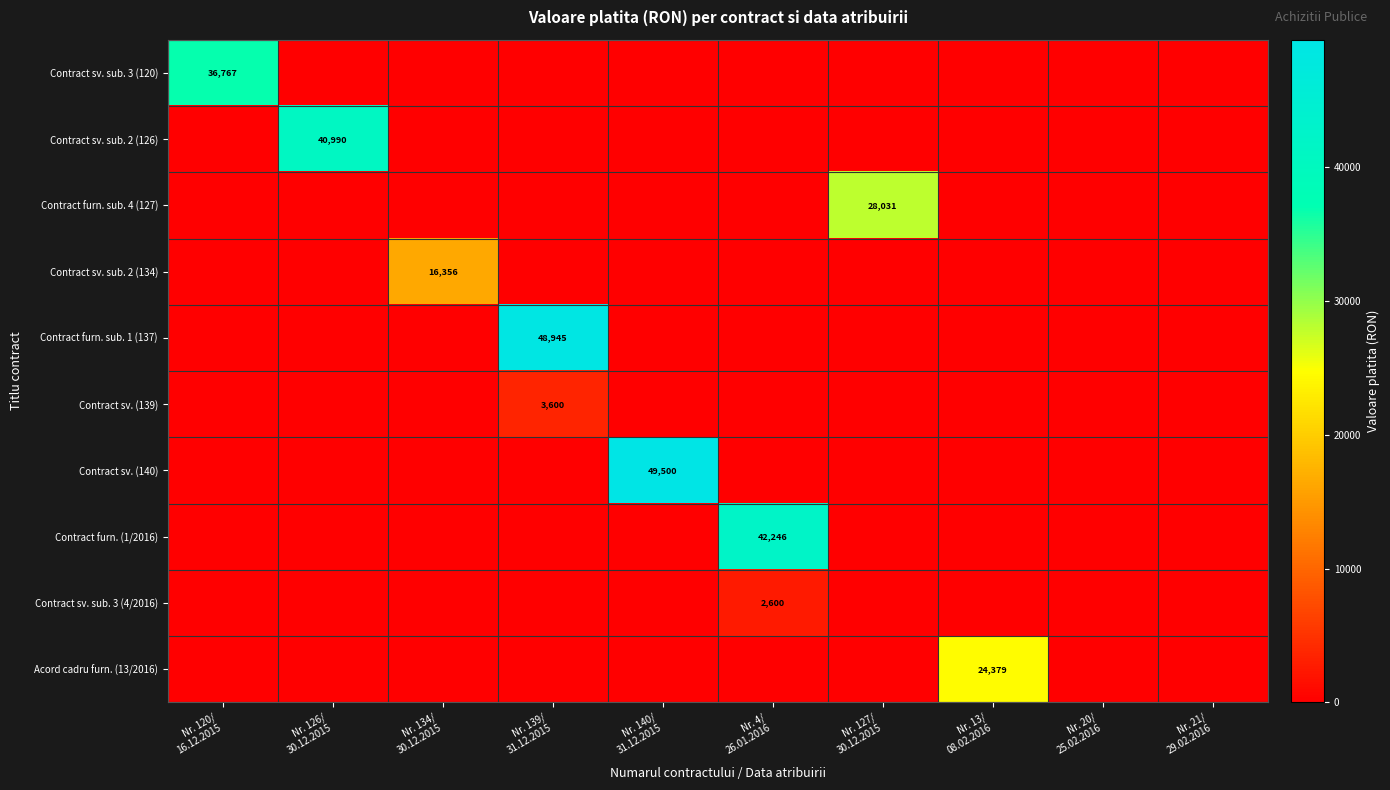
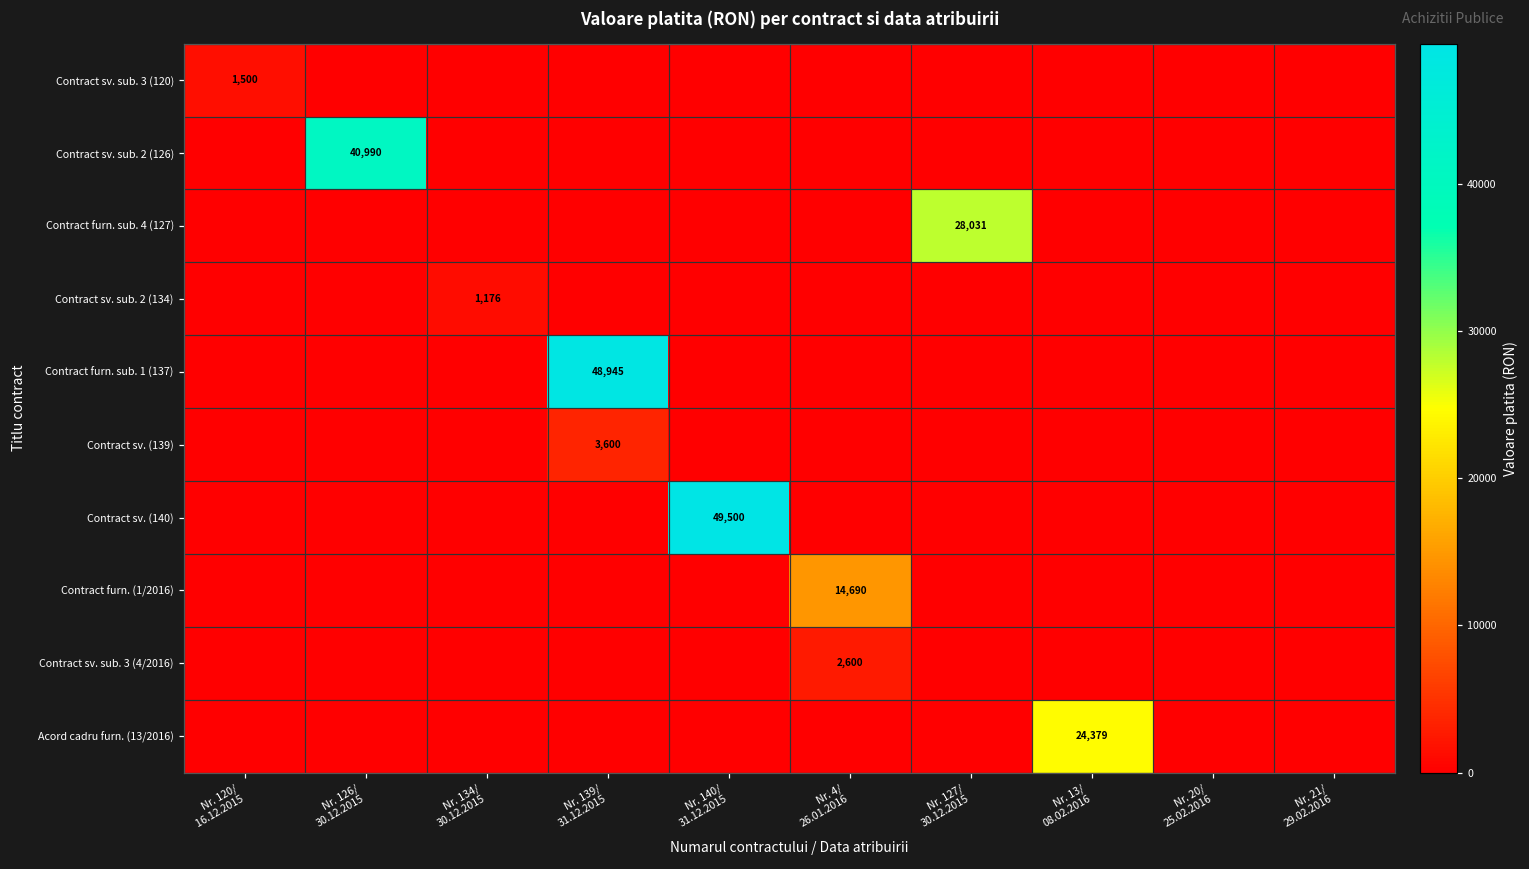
  {
    "Contract sv. sub. 3 (120)": {
-     "Nr. 120/ 16.12.2015": "36,767"
+     "Nr. 120/ 16.12.2015": "1,500"
    },
    "Contract sv. sub. 2 (126)": {
      "Nr. 126/ 30.12.2015": "40,990"
    },
    "Contract furn. sub. 4 (127)": {
      "Nr. 127/ 30.12.2015": "28,031"
    },
    "Contract sv. sub. 2 (134)": {
-     "Nr. 134/ 30.12.2015": "16,356"
+     "Nr. 134/ 30.12.2015": "1,176"
    },
    "Contract furn. sub. 1 (137)": {
      "Nr. 139/ 31.12.2015": "48,945"
    },
    "Contract sv. (139)": {
      "Nr. 139/ 31.12.2015": "3,600"
    },
    "Contract sv. (140)": {
      "Nr. 140/ 31.12.2015": "49,500"
    },
    "Contract furn. (1/2016)": {
-     "Nr. 4/ 26.01.2016": "42,246"
+     "Nr. 4/ 26.01.2016": "14,690"
    },
    "Contract sv. sub. 3 (4/2016)": {
      "Nr. 4/ 26.01.2016": "2,600"
    },
    "Acord cadru furn. (13/2016)": {
      "Nr. 13/ 08.02.2016": "24,379"
    }
  }
